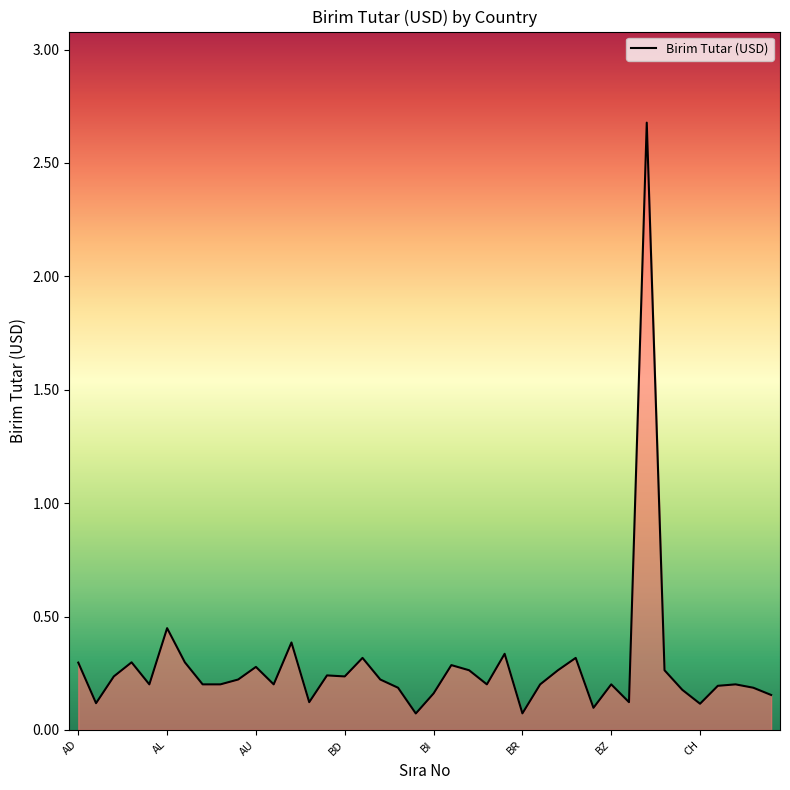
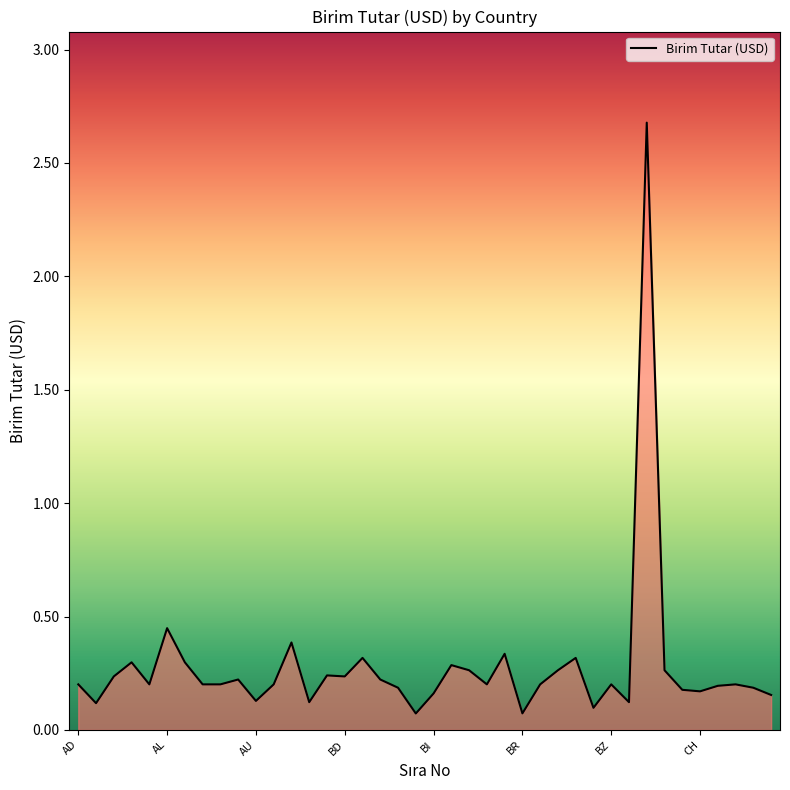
  {
-   "AD": 0.30,
+   "AD": 0.20,
    "AL": 0.45,
-   "AU": 0.28,
+   "AU": 0.13,
    "BD": 0.24,
    "BI": 0.16,
    "BR": 0.07,
    "BZ": 0.20,
-   "CH": 0.12
+   "CH": 0.17
  }
